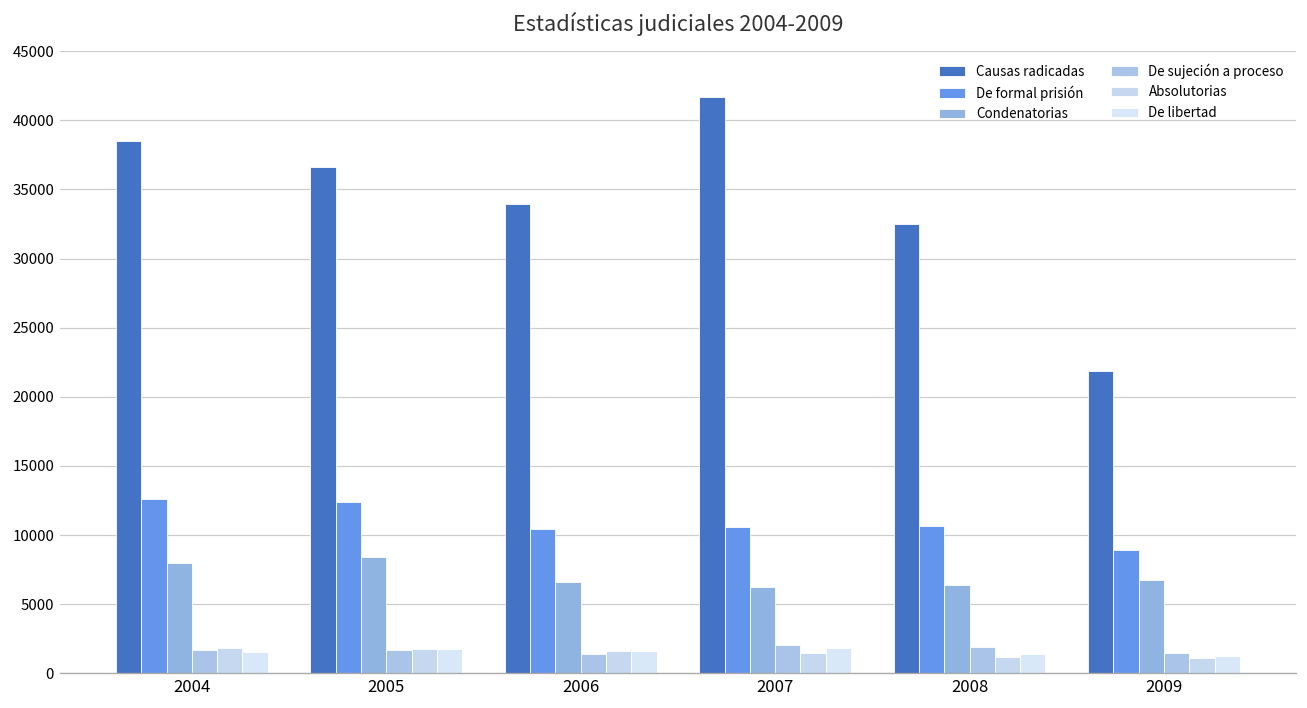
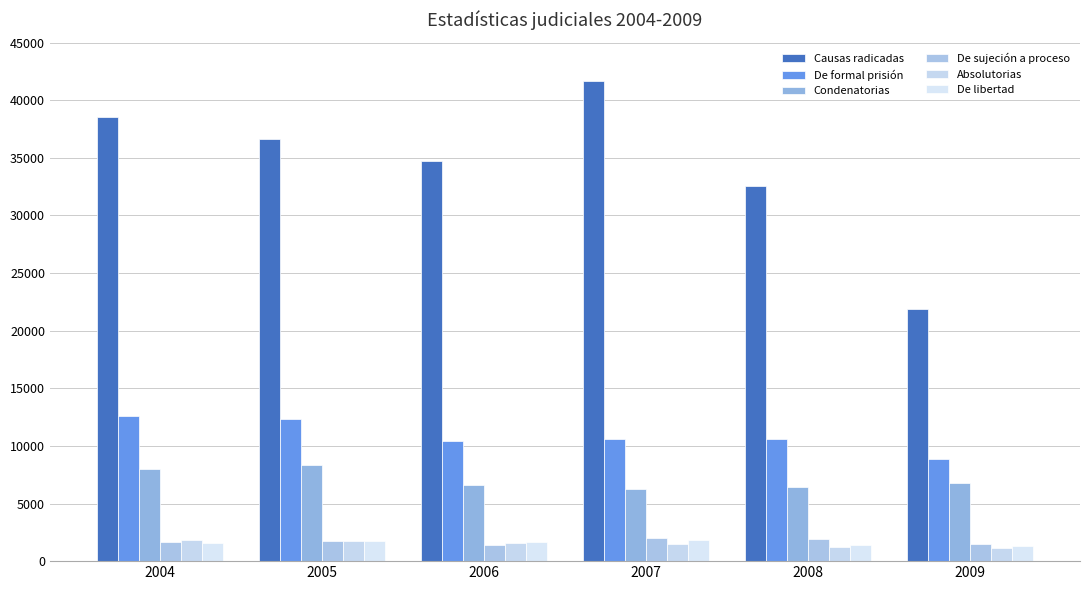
  {
    "Causas radicadas": {
      "2004": 38500,
      "2005": 36600,
-     "2006": 34000,
+     "2006": 34700,
      "2007": 41700,
      "2008": 32500,
      "2009": 21900
    }
  }
